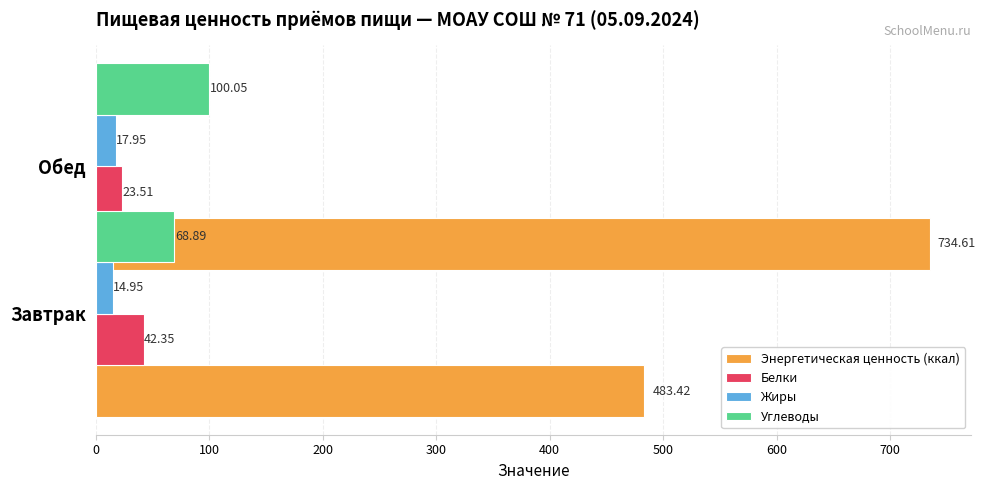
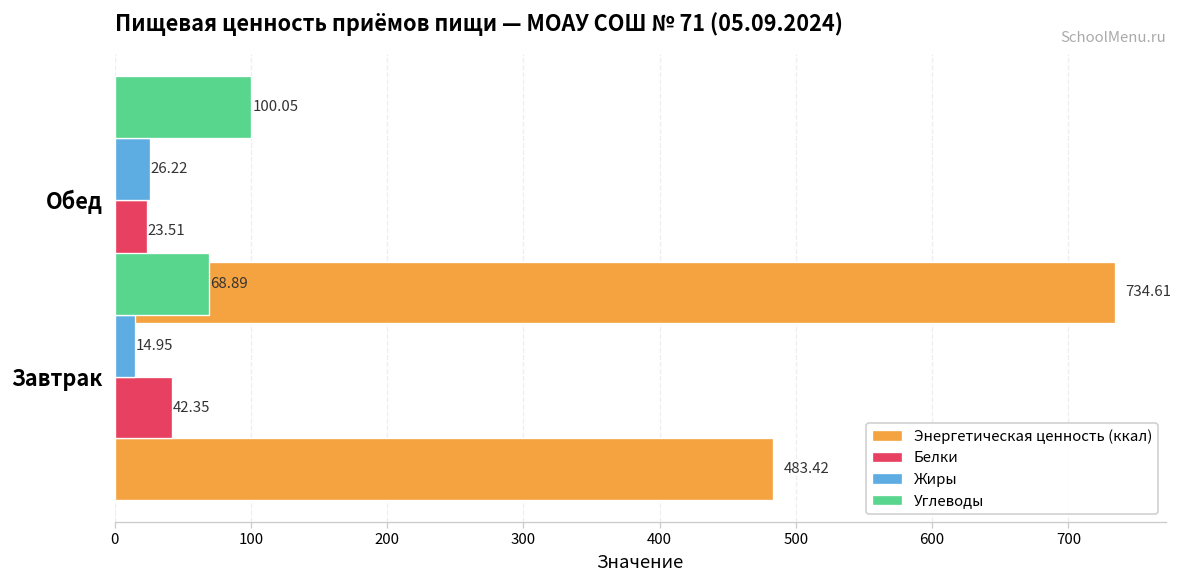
  {
    "Белки": {
      "Обед": 23.51,
      "Завтрак": 42.35
    },
    "Жиры": {
-     "Обед": 17.95,
+     "Обед": 26.22,
      "Завтрак": 14.95
    }
  }
